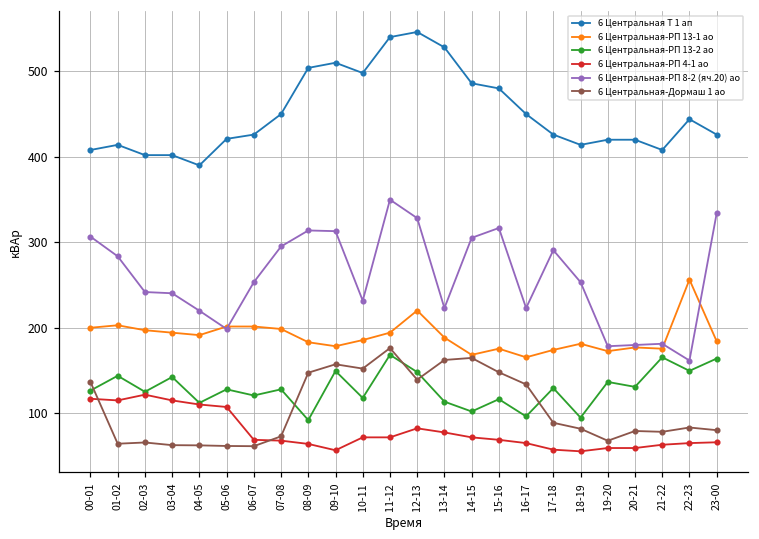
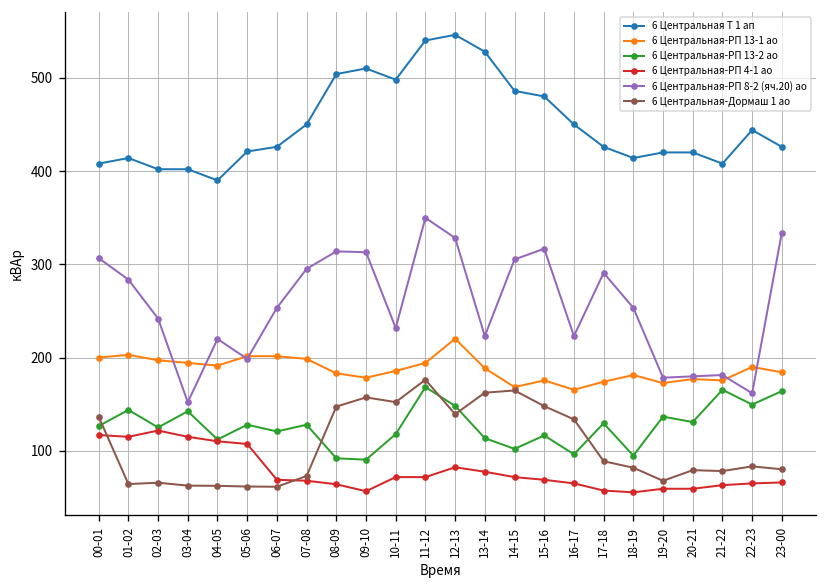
  {
    "6 Центральная Т 1 ап": {
      "00-01": 410,
      "01-02": 410,
      "02-03": 400,
      "03-04": 400,
      "04-05": 390,
      "05-06": 420,
      "06-07": 430,
      "07-08": 450,
      "08-09": 500,
      "09-10": 510,
      "10-11": 500,
      "11-12": 540,
      "12-13": 550,
      "13-14": 530,
      "14-15": 490,
      "15-16": 480,
      "16-17": 450,
      "17-18": 430,
      "18-19": 410,
      "19-20": 420,
      "20-21": 420,
      "21-22": 410,
      "22-23": 440,
      "23-00": 430
    },
    "6 Центральная-РП 13-1 ао": {
      "00-01": 200,
      "01-02": 200,
      "02-03": 200,
      "03-04": 190,
      "04-05": 190,
      "06-07": 200,
      "07-08": 200,
      "08-09": 180,
      "09-10": 180,
      "10-11": 190,
      "11-12": 190,
      "12-13": 220,
      "13-14": 190,
      "14-15": 170,
      "15-16": 180,
      "16-17": 170,
      "17-18": 170,
      "18-19": 180,
      "19-20": 170,
      "21-22": 180,
-     "22-23": 260,
+     "22-23": 190,
      "23-00": 180
    },
    "6 Центральная-РП 13-2 ао": {
      "00-01": 130,
      "01-02": 140,
      "02-03": 130,
      "03-04": 140,
      "05-06": 130,
      "06-07": 120,
      "07-08": 130,
      "08-09": 90,
-     "09-10": 150,
+     "09-10": 90,
      "10-11": 120,
      "11-12": 170,
      "12-13": 150,
      "13-14": 110,
      "14-15": 100,
      "15-16": 120,
      "16-17": 100,
      "17-18": 130,
      "18-19": 100,
      "19-20": 140,
      "20-21": 130,
      "21-22": 170,
      "22-23": 150,
      "23-00": 160
    },
    "6 Центральная-РП 4-1 ао": {
      "00-01": 120,
      "01-02": 120,
      "02-03": 120,
      "03-04": 120,
      "05-06": 110,
      "06-07": 70,
      "07-08": 70,
      "08-09": 60,
      "09-10": 60,
      "10-11": 70,
      "11-12": 70,
      "12-13": 80,
      "13-14": 80,
      "14-15": 70,
      "15-16": 70,
      "16-17": 70,
      "17-18": 60,
      "18-19": 60,
      "19-20": 60,
      "20-21": 60,
      "21-22": 60,
      "22-23": 70,
      "23-00": 70
    },
    "6 Центральная-РП 8-2 (яч.20) ао": {
      "00-01": 310,
      "01-02": 280,
      "02-03": 240,
-     "03-04": 240,
+     "03-04": 150,
      "04-05": 220,
      "06-07": 250,
      "07-08": 300,
      "08-09": 310,
      "09-10": 310,
      "10-11": 230,
      "11-12": 350,
      "12-13": 330,
      "13-14": 220,
      "14-15": 310,
      "15-16": 320,
      "16-17": 220,
      "17-18": 290,
      "18-19": 250,
      "19-20": 180,
      "21-22": 180,
      "22-23": 160,
      "23-00": 330
    },
    "6 Центральная-Дормаш 1 ао": {
      "00-01": 140,
      "01-02": 60,
      "02-03": 70,
      "03-04": 60,
      "04-05": 60,
      "05-06": 60,
      "06-07": 60,
      "07-08": 70,
      "08-09": 150,
      "09-10": 160,
      "10-11": 150,
      "11-12": 180,
      "12-13": 140,
      "13-14": 160,
      "14-15": 160,
      "15-16": 150,
      "16-17": 130,
      "17-18": 90,
      "18-19": 80,
      "19-20": 70,
      "20-21": 80,
      "21-22": 80,
      "22-23": 80,
      "23-00": 80
    }
  }
